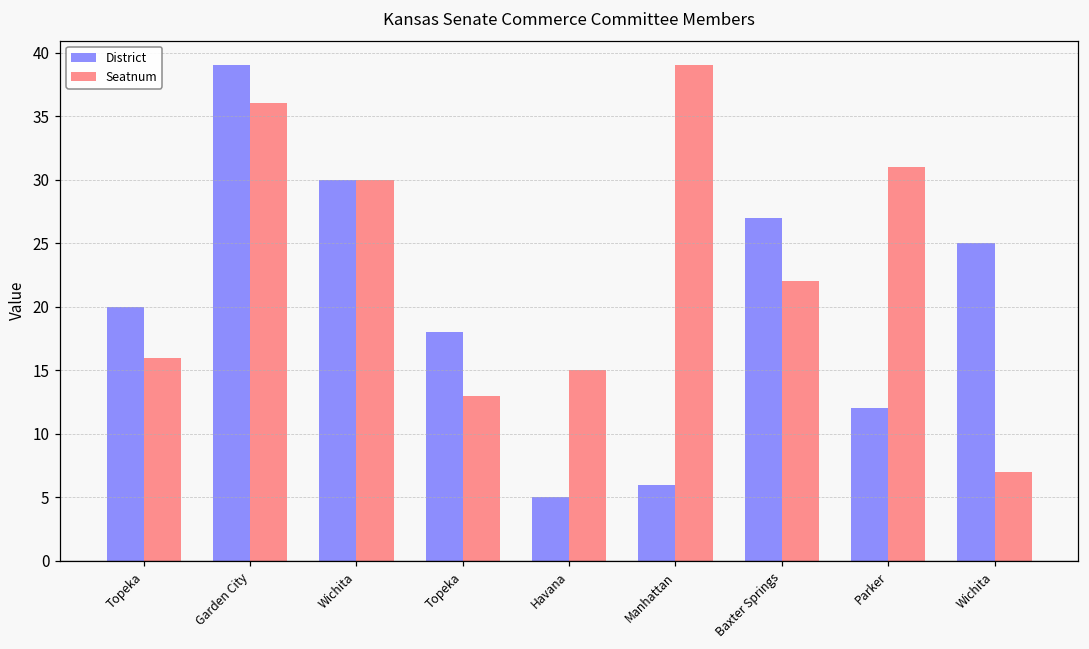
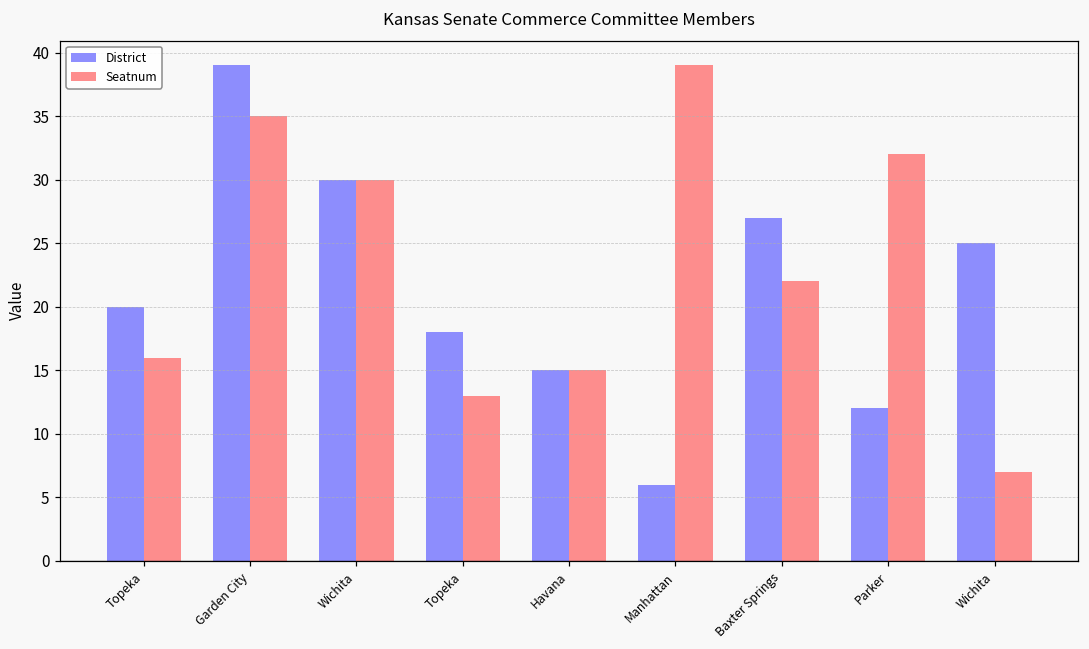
  {
    "District": {
      "Garden City": 39,
-     "Havana": 5,
+     "Havana": 15,
      "Manhattan": 6,
      "Baxter Springs": 27,
      "Parker": 12
    },
    "Seatnum": {
-     "Garden City": 36,
+     "Garden City": 35,
      "Havana": 15,
      "Manhattan": 39,
      "Baxter Springs": 22,
-     "Parker": 31
+     "Parker": 32
    }
  }
